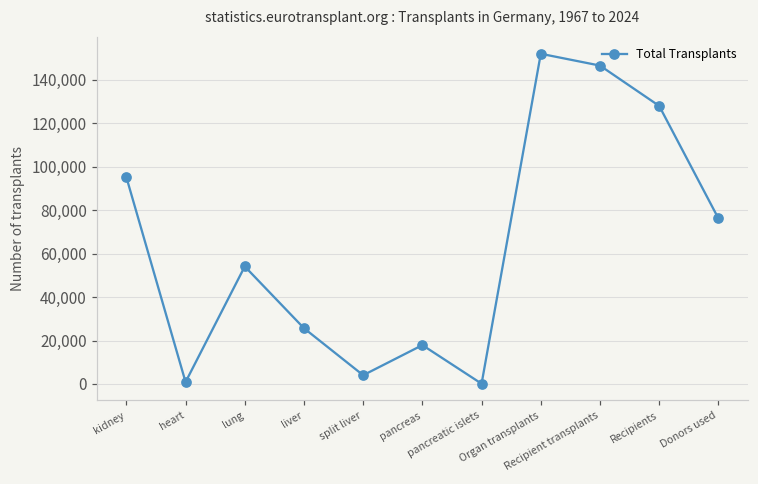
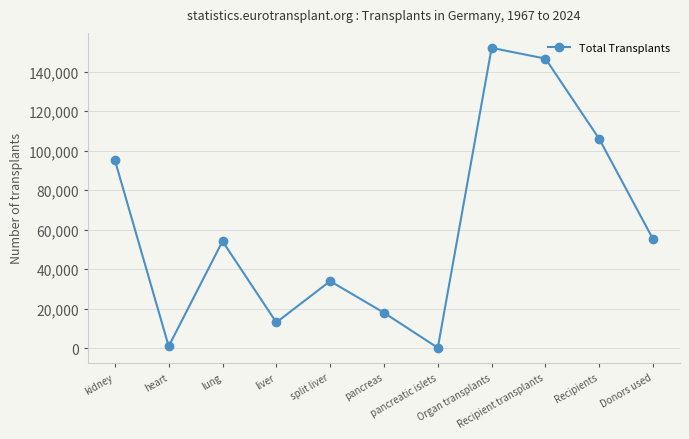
  {
    "kidney": "95,000",
    "heart": "1,000",
    "lung": "54,000",
-   "liver": "26,000",
-   "split liver": "4,000",
+   "liver": "13,000",
+   "split liver": "34,000",
    "pancreas": "18,000",
    "pancreatic islets": "0",
    "Organ transplants": "152,000",
    "Recipient transplants": "147,000",
-   "Recipients": "128,000",
-   "Donors used": "76,000"
+   "Recipients": "106,000",
+   "Donors used": "55,000"
  }
